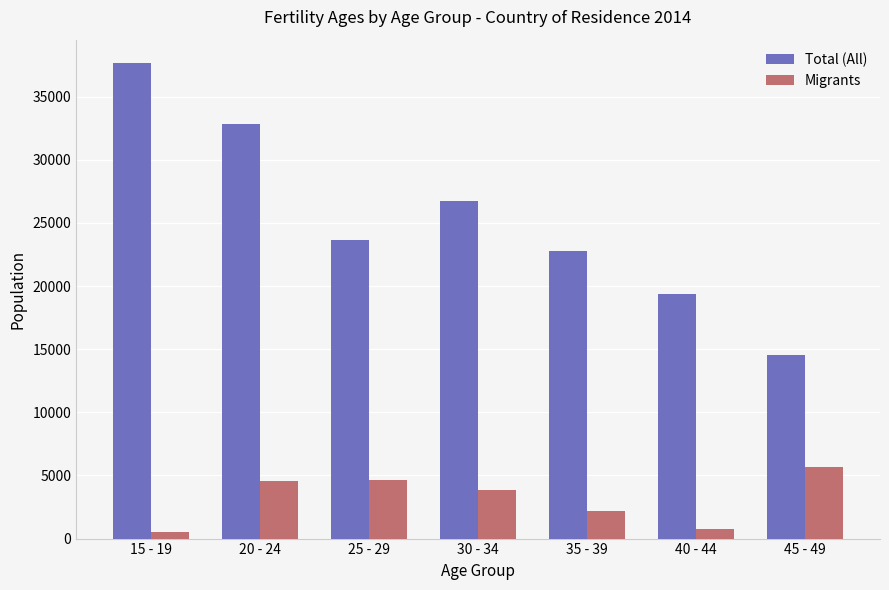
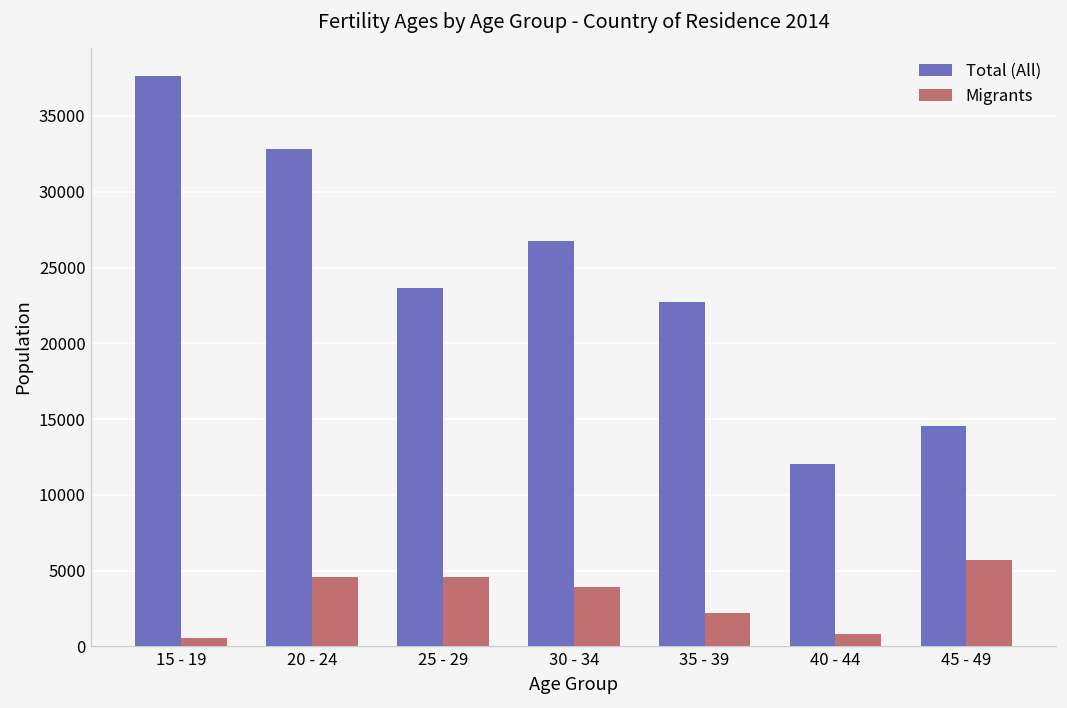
  {
    "Total (All)": {
      "15 - 19": 37600,
      "20 - 24": 32800,
      "25 - 29": 23600,
      "30 - 34": 26800,
      "35 - 39": 22700,
-     "40 - 44": 19400,
+     "40 - 44": 12000,
      "45 - 49": 14500
    },
    "Migrants": {
      "15 - 19": 500,
      "20 - 24": 4600,
      "25 - 29": 4600,
      "30 - 34": 3900,
      "35 - 39": 2200,
      "40 - 44": 800,
      "45 - 49": 5700
    }
  }
